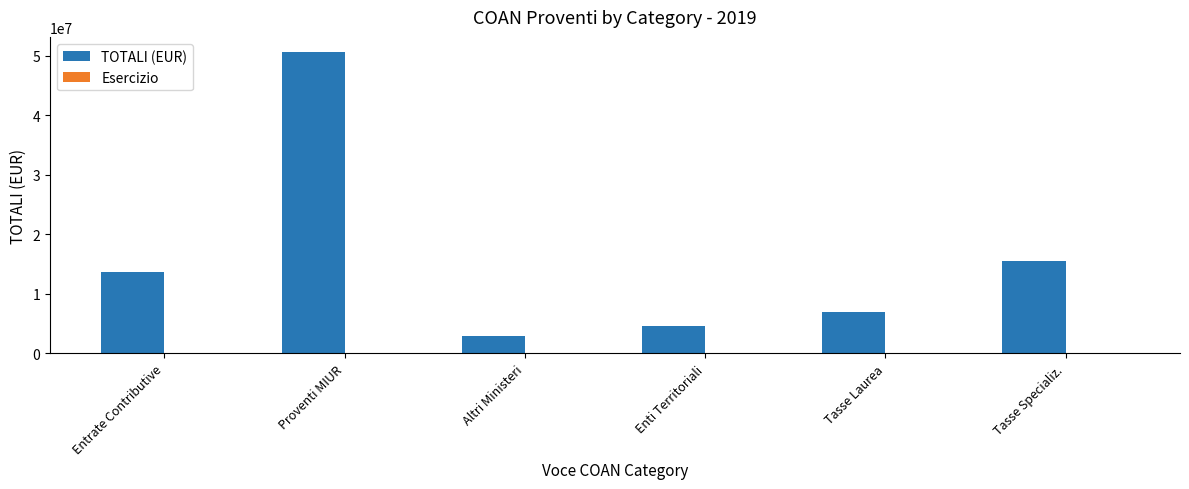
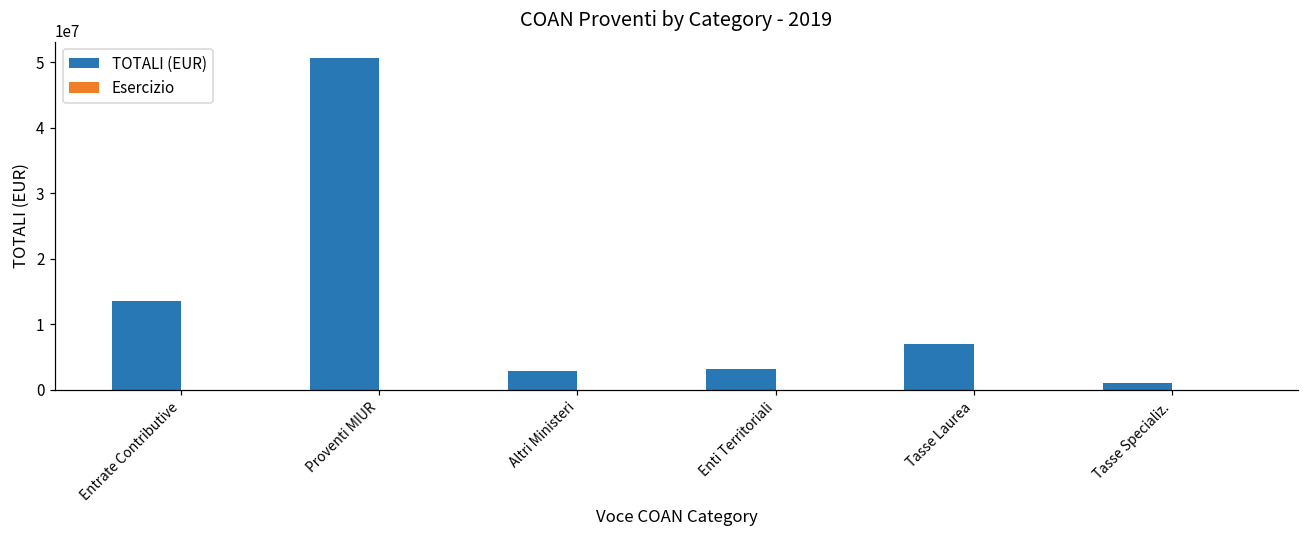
  {
    "TOTALI (EUR)": {
      "Entrate Contributive": 14000000,
      "Proventi MIUR": 51000000,
      "Altri Ministeri": 3000000,
-     "Enti Territoriali": 5000000,
+     "Enti Territoriali": 3000000,
      "Tasse Laurea": 7000000,
-     "Tasse Specializ.": 15000000
+     "Tasse Specializ.": 1000000
    }
  }
